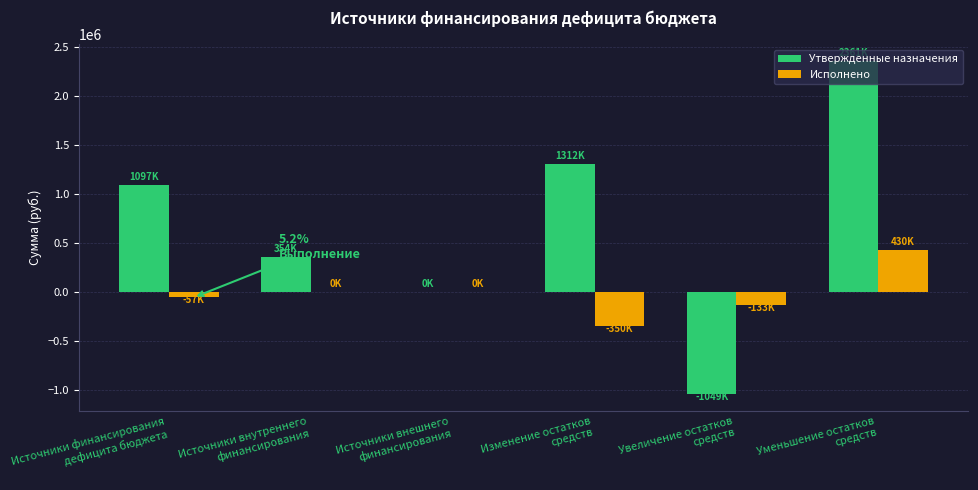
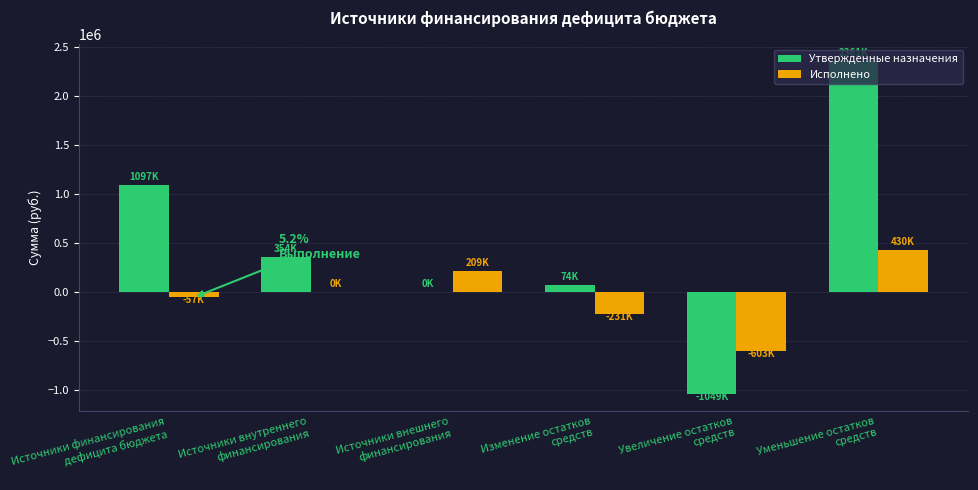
  {
    "Утвержденные назначения": {
      "Источники финансирования дефицита бюджета": "1097K",
      "Источники внешнего финансирования": "0K",
-     "Изменение остатков средств": "1312K",
+     "Изменение остатков средств": "74K",
      "Увеличение остатков средств": "-1049K"
    },
    "Исполнено": {
      "Источники финансирования дефицита бюджета": "-57K",
-     "Источники внешнего финансирования": "0K",
-     "Изменение остатков средств": "-350K",
-     "Увеличение остатков средств": "-133K",
+     "Источники внешнего финансирования": "209K",
+     "Изменение остатков средств": "-231K",
+     "Увеличение остатков средств": "-603K",
      "Уменьшение остатков средств": "430K"
    }
  }
